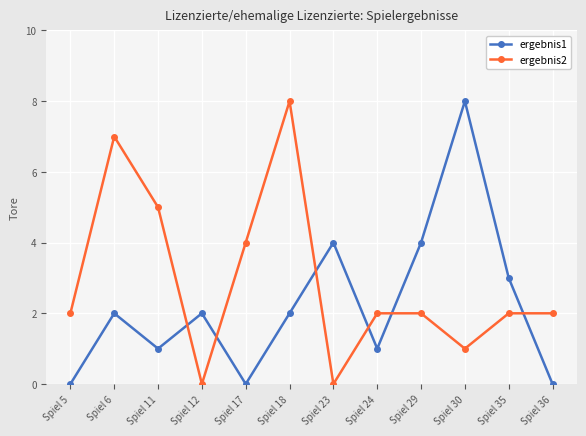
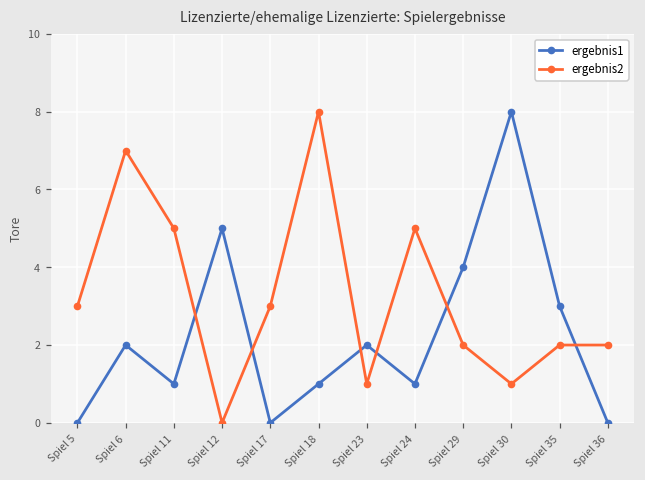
  {
    "ergebnis1": {
      "Spiel 5": 0,
      "Spiel 6": 2,
      "Spiel 11": 1,
-     "Spiel 12": 2,
+     "Spiel 12": 5,
      "Spiel 17": 0,
-     "Spiel 18": 2,
-     "Spiel 23": 4,
+     "Spiel 18": 1,
+     "Spiel 23": 2,
      "Spiel 24": 1,
      "Spiel 29": 4,
      "Spiel 30": 8,
      "Spiel 35": 3,
      "Spiel 36": 0
    },
    "ergebnis2": {
-     "Spiel 5": 2,
+     "Spiel 5": 3,
      "Spiel 6": 7,
      "Spiel 11": 5,
      "Spiel 12": 0,
-     "Spiel 17": 4,
+     "Spiel 17": 3,
      "Spiel 18": 8,
-     "Spiel 23": 0,
-     "Spiel 24": 2,
+     "Spiel 23": 1,
+     "Spiel 24": 5,
      "Spiel 29": 2,
      "Spiel 30": 1,
      "Spiel 35": 2,
      "Spiel 36": 2
    }
  }
